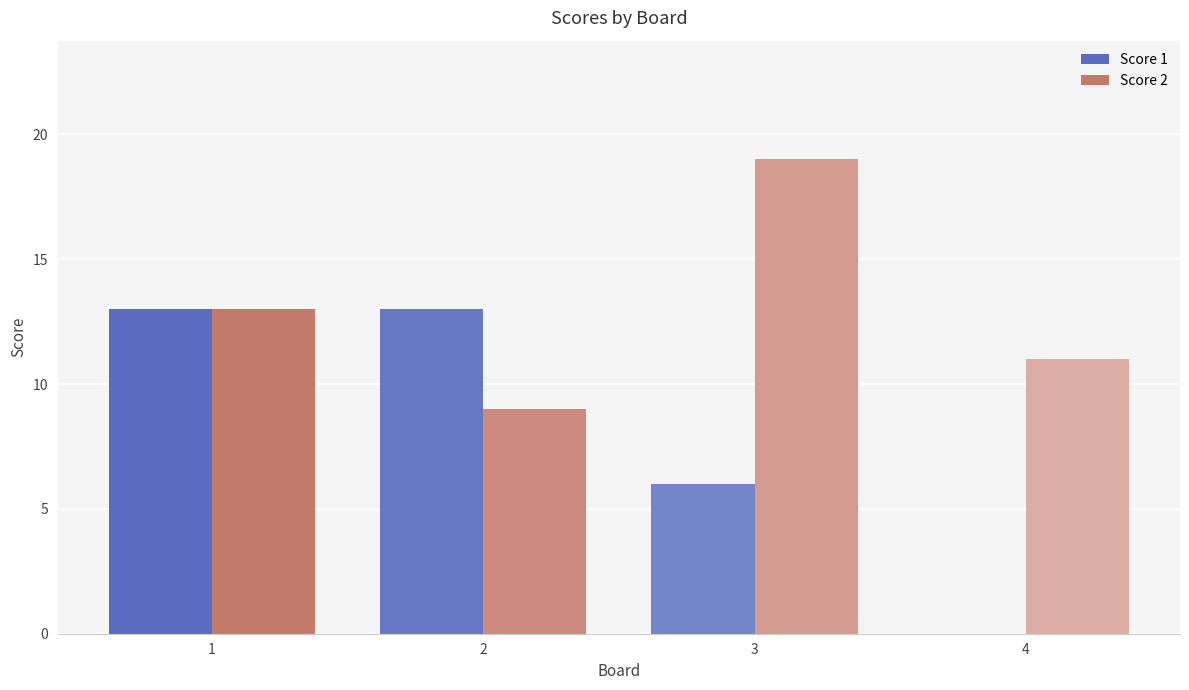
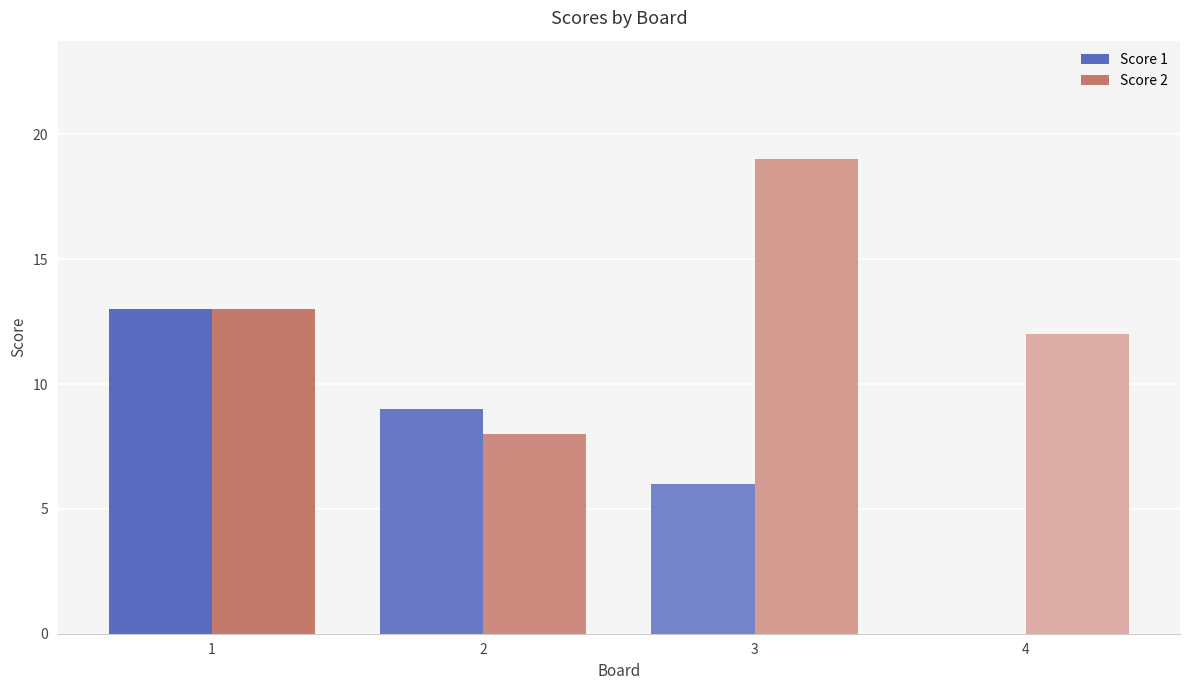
  {
    "Score 1": {
      "1": 13,
-     "2": 13,
+     "2": 9,
      "3": 6,
      "4": 0
    },
    "Score 2": {
      "1": 13,
-     "2": 9,
+     "2": 8,
      "3": 19,
-     "4": 11
+     "4": 12
    }
  }
